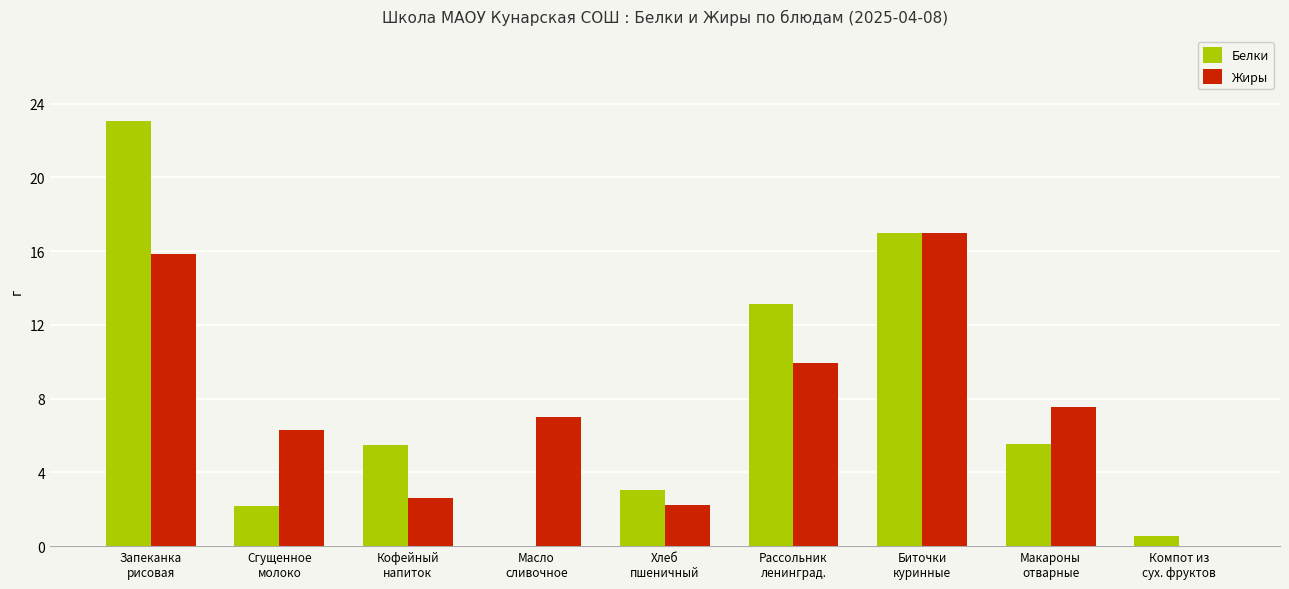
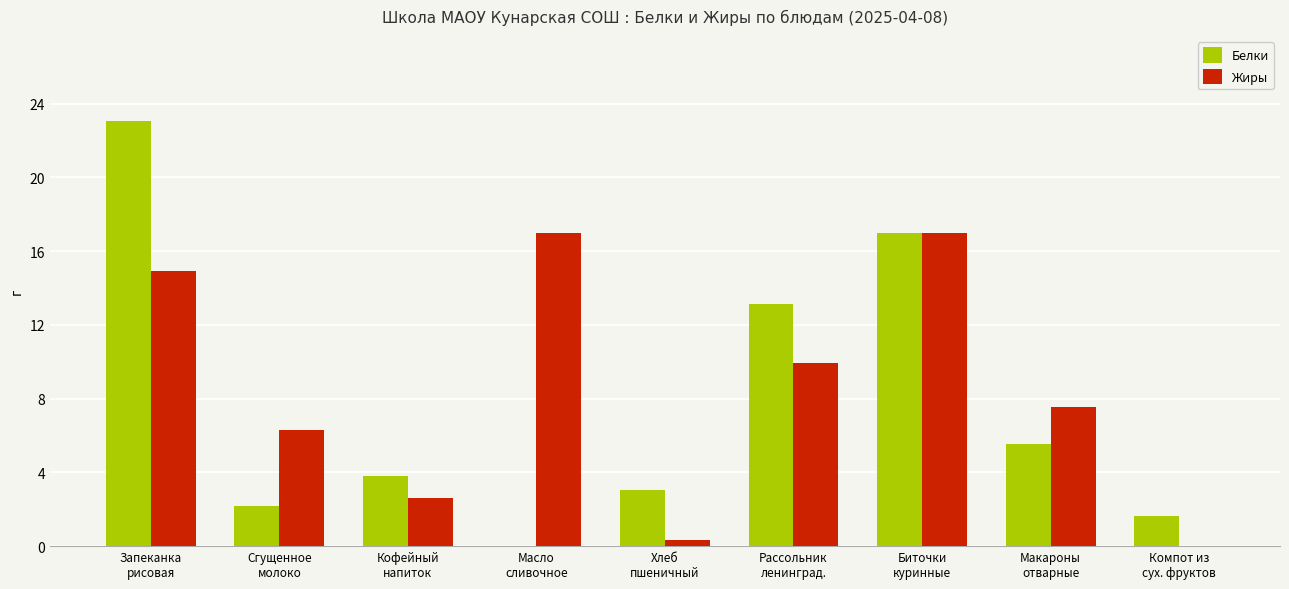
  {
    "Белки": {
      "Запеканка рисовая": 23.1,
      "Сгущенное молоко": 2.2,
-     "Кофейный напиток": 5.5,
+     "Кофейный напиток": 3.8,
      "Масло сливочное": 0.0,
      "Хлеб пшеничный": 3.0,
      "Рассольник ленинград.": 13.1,
      "Биточки куринные": 17.0,
      "Макароны отварные": 5.5,
-     "Компот из сух. фруктов": 0.6
+     "Компот из сух. фруктов": 1.6
    },
    "Жиры": {
-     "Запеканка рисовая": 15.9,
+     "Запеканка рисовая": 14.9,
      "Сгущенное молоко": 6.3,
      "Кофейный напиток": 2.6,
-     "Масло сливочное": 7,
-     "Хлеб пшеничный": 2.2,
+     "Масло сливочное": 17,
+     "Хлеб пшеничный": 0.3,
      "Рассольник ленинград.": 10.0,
      "Биточки куринные": 17.0,
      "Макароны отварные": 7.6,
      "Компот из сух. фруктов": 0.0
    }
  }
